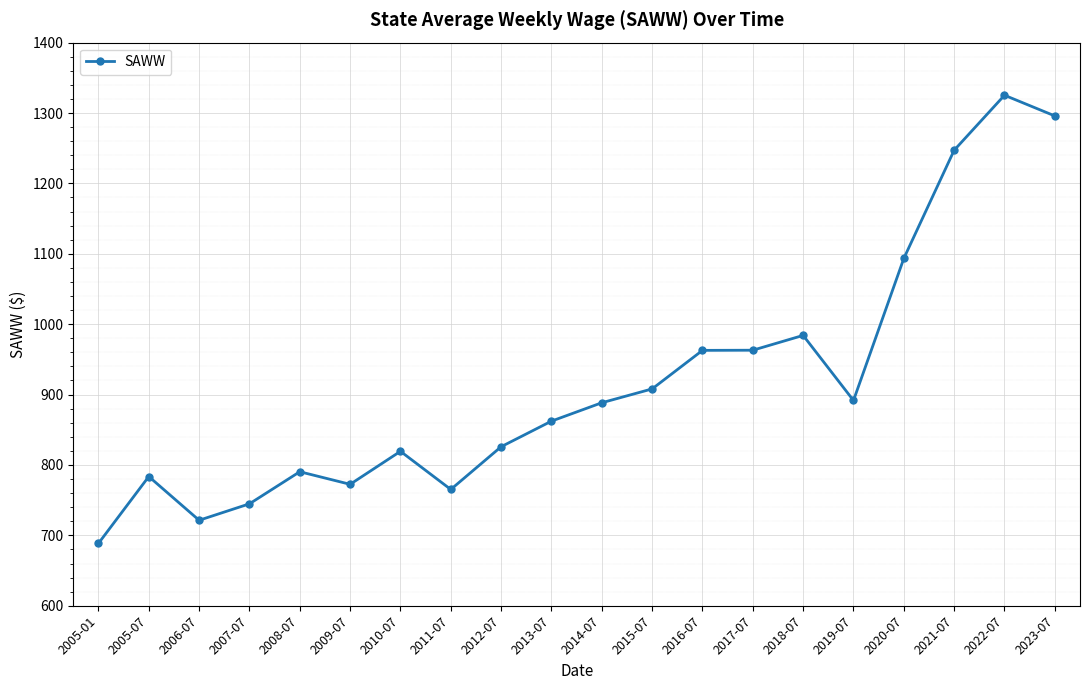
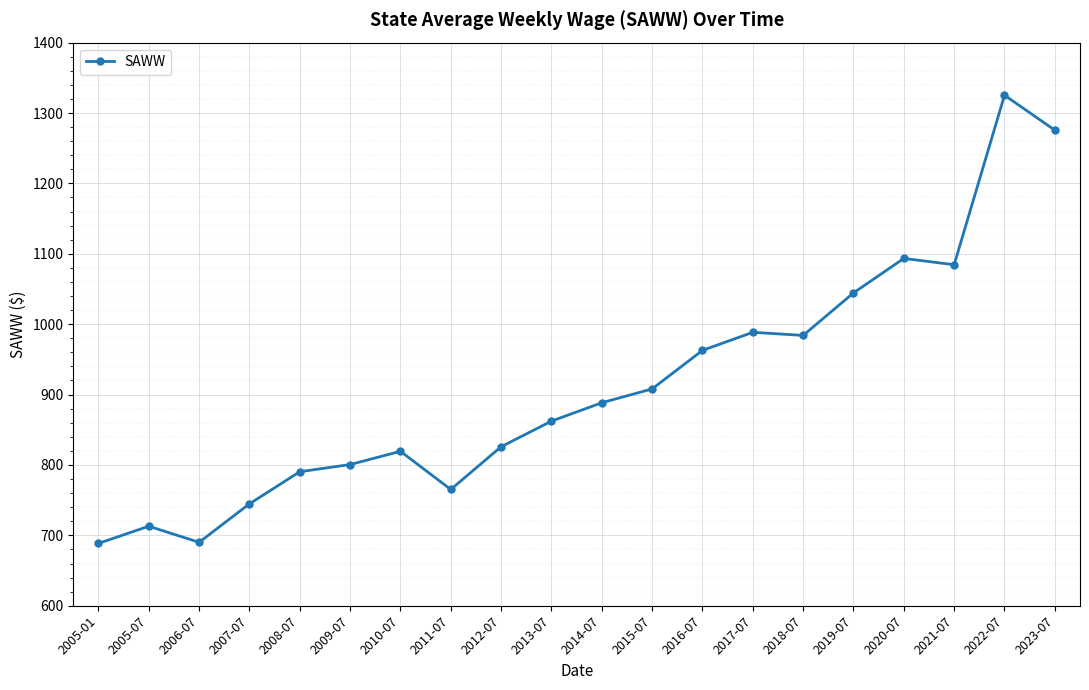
  {
    "2005-01": 690,
-   "2005-07": 780,
-   "2006-07": 720,
+   "2005-07": 710,
+   "2006-07": 690,
    "2007-07": 740,
    "2008-07": 790,
-   "2009-07": 770,
+   "2009-07": 800,
    "2010-07": 820,
    "2011-07": 770,
    "2012-07": 830,
    "2013-07": 860,
    "2014-07": 890,
    "2015-07": 910,
    "2016-07": 960,
-   "2017-07": 960,
+   "2017-07": 990,
    "2018-07": 980,
-   "2019-07": 890,
+   "2019-07": 1040,
    "2020-07": 1090,
-   "2021-07": 1250,
+   "2021-07": 1080,
    "2022-07": 1330,
-   "2023-07": 1300
+   "2023-07": 1280
  }
